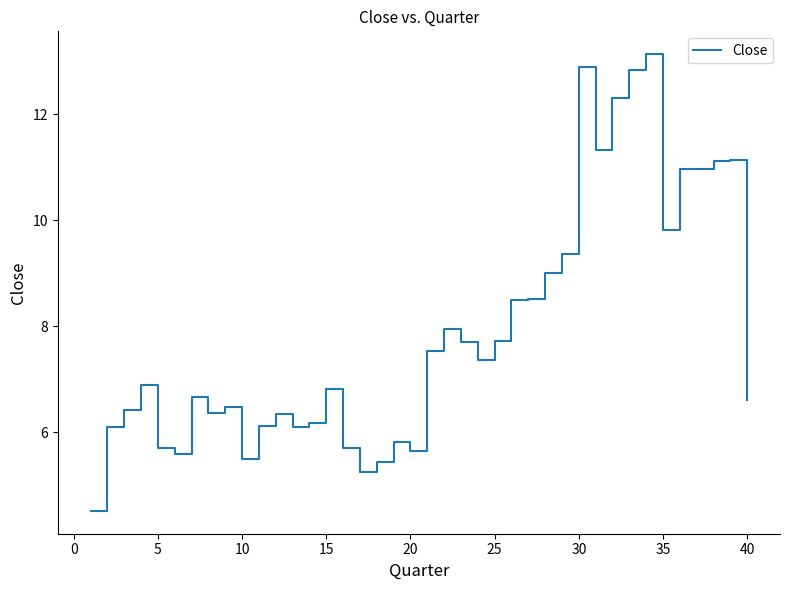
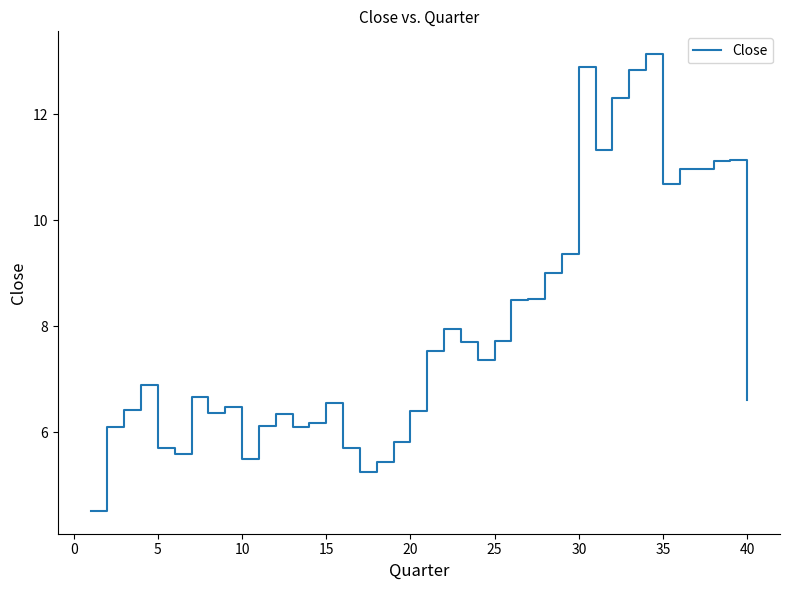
  {
    "5": 5.7,
    "10": 5.5,
-   "15": 6.8,
-   "20": 5.6,
+   "15": 6.6,
+   "20": 6.4,
    "25": 7.7,
    "30": 12.9,
-   "35": 9.8,
+   "35": 10.7,
    "40": 6.6
  }
